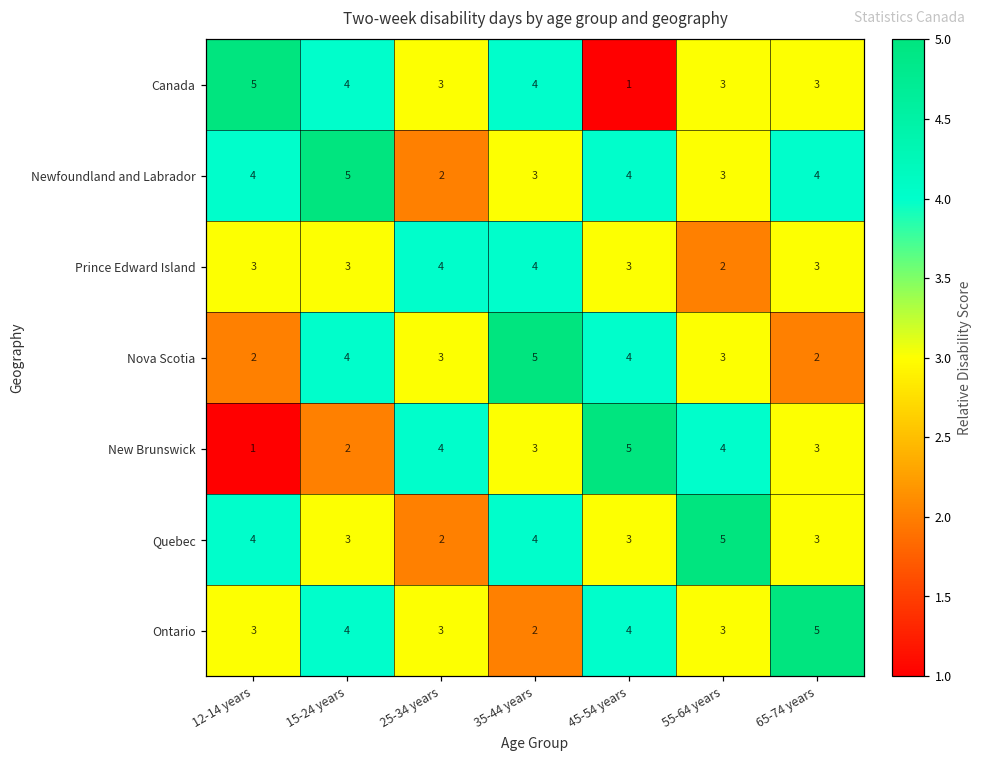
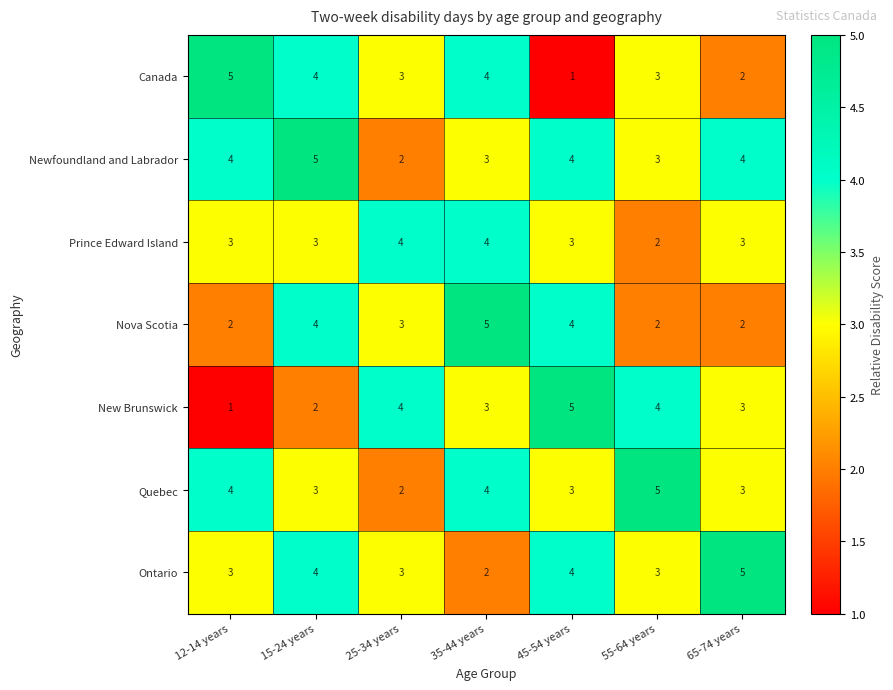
  {
    "Canada": {
      "12-14 years": 5,
      "15-24 years": 4,
      "25-34 years": 3,
      "35-44 years": 4,
      "45-54 years": 1,
      "55-64 years": 3,
-     "65-74 years": 3
+     "65-74 years": 2
    },
    "Newfoundland and Labrador": {
      "12-14 years": 4,
      "15-24 years": 5,
      "25-34 years": 2,
      "35-44 years": 3,
      "45-54 years": 4,
      "55-64 years": 3,
      "65-74 years": 4
    },
    "Prince Edward Island": {
      "12-14 years": 3,
      "15-24 years": 3,
      "25-34 years": 4,
      "35-44 years": 4,
      "45-54 years": 3,
      "55-64 years": 2,
      "65-74 years": 3
    },
    "Nova Scotia": {
      "12-14 years": 2,
      "15-24 years": 4,
      "25-34 years": 3,
      "35-44 years": 5,
      "45-54 years": 4,
-     "55-64 years": 3,
+     "55-64 years": 2,
      "65-74 years": 2
    },
    "New Brunswick": {
      "12-14 years": 1,
      "15-24 years": 2,
      "25-34 years": 4,
      "35-44 years": 3,
      "45-54 years": 5,
      "55-64 years": 4,
      "65-74 years": 3
    },
    "Quebec": {
      "12-14 years": 4,
      "15-24 years": 3,
      "25-34 years": 2,
      "35-44 years": 4,
      "45-54 years": 3,
      "55-64 years": 5,
      "65-74 years": 3
    },
    "Ontario": {
      "12-14 years": 3,
      "15-24 years": 4,
      "25-34 years": 3,
      "35-44 years": 2,
      "45-54 years": 4,
      "55-64 years": 3,
      "65-74 years": 5
    }
  }
